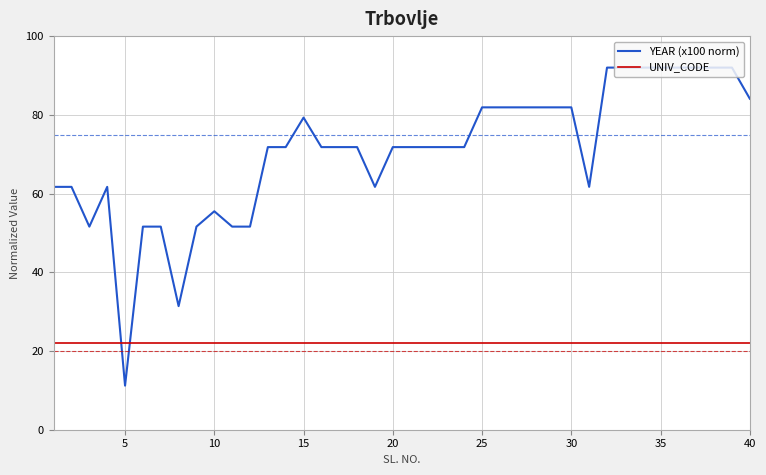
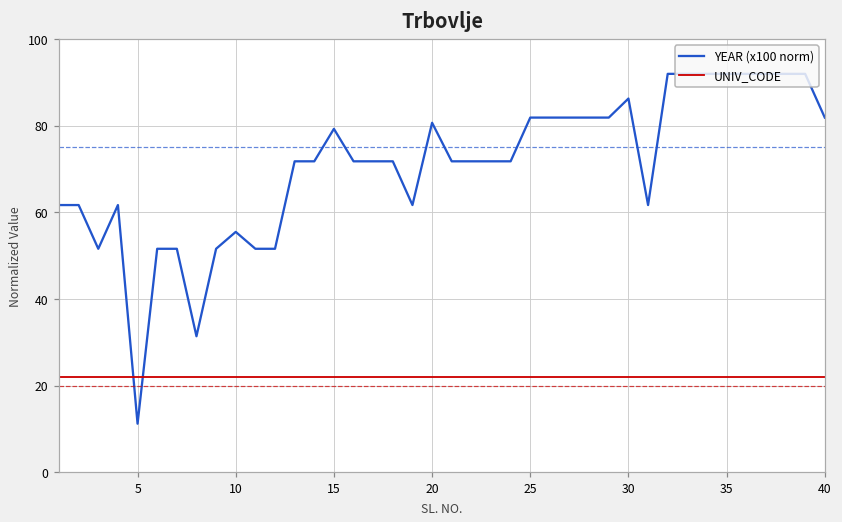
  {
    "YEAR (x100 norm)": {
      "5": 11,
      "10": 56,
      "15": 79,
-     "20": 72,
+     "20": 81,
      "25": 82,
-     "30": 82,
-     "40": 84
+     "30": 86,
+     "40": 82
    },
    "UNIV_CODE": {
      "5": 22,
      "10": 22,
      "15": 22,
      "20": 22,
      "25": 22,
      "30": 22,
      "35": 22,
      "40": 22
    }
  }
